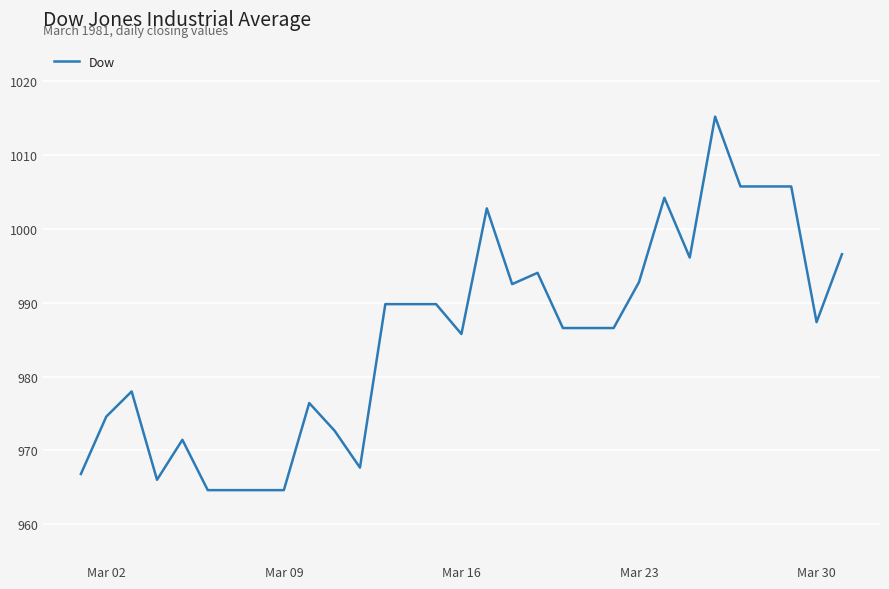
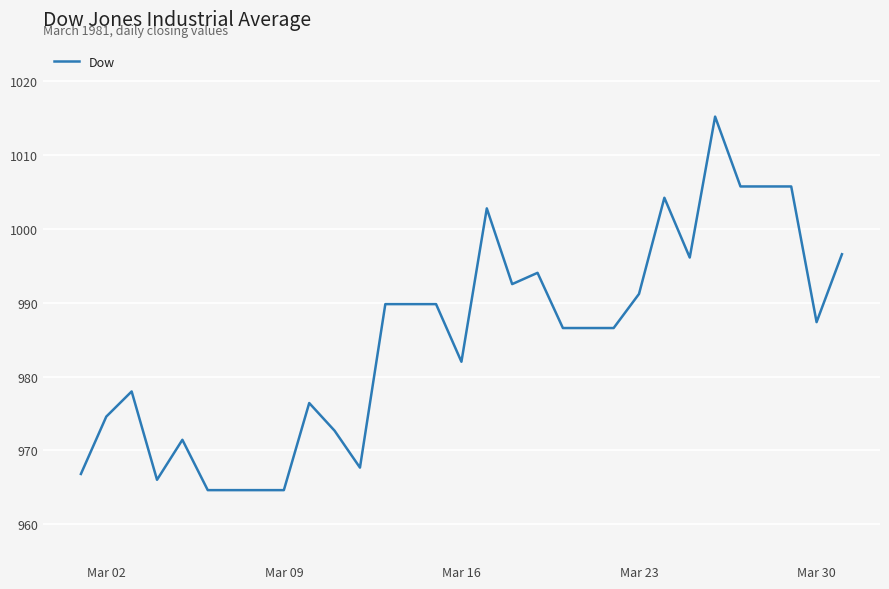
  {
    "Mar 02": 975,
    "Mar 09": 965,
-   "Mar 16": 986,
-   "Mar 23": 993,
+   "Mar 16": 982,
+   "Mar 23": 991,
    "Mar 30": 987
  }
